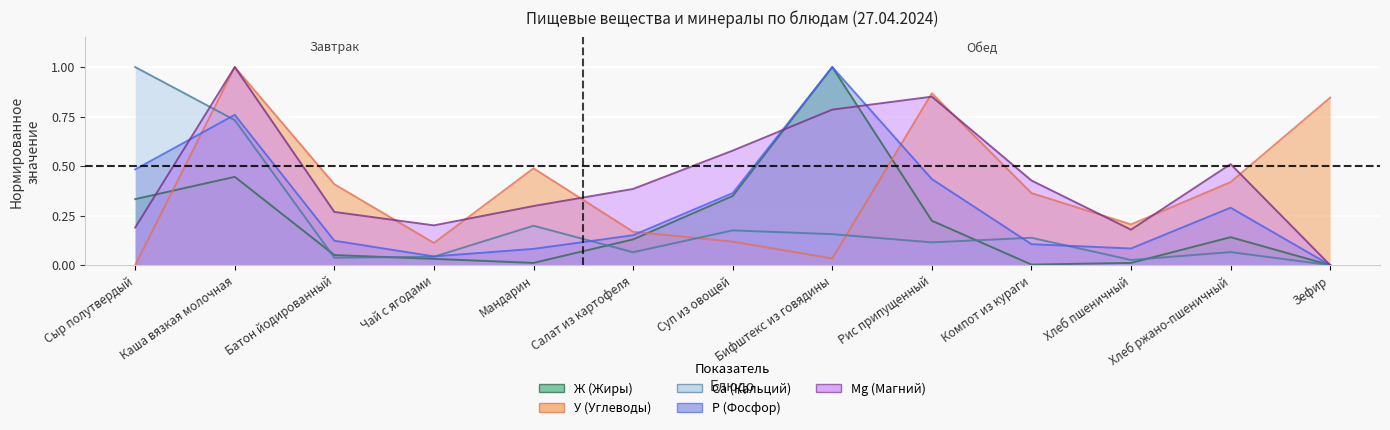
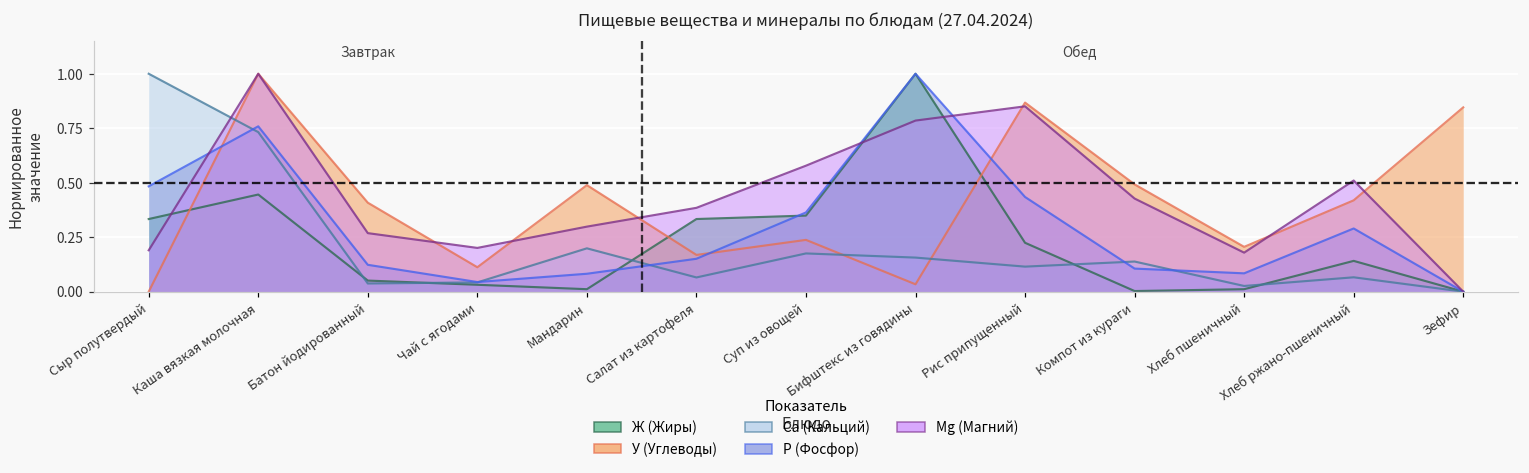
  {
    "Ж (Жиры)": {
      "Сыр полутвердый": 0.33,
      "Каша вязкая молочная": 0.45,
      "Батон йодированный": 0.05,
      "Мандарин": 0.01,
-     "Салат из картофеля": 0.13,
+     "Салат из картофеля": 0.33,
      "Суп из овощей": 0.35,
      "Рис припущенный": 0.22,
      "Компот из кураги": 0.00,
      "Хлеб пшеничный": 0.01,
      "Хлеб ржано-пшеничный": 0.14
    },
    "У (Углеводы)": {
      "Сыр полутвердый": 0.00,
      "Батон йодированный": 0.41,
      "Чай с ягодами": 0.11,
      "Мандарин": 0.49,
      "Салат из картофеля": 0.17,
-     "Суп из овощей": 0.12,
+     "Суп из овощей": 0.24,
      "Бифштекс из говядины": 0.03,
      "Рис припущенный": 0.87,
-     "Компот из кураги": 0.36,
+     "Компот из кураги": 0.49,
      "Хлеб пшеничный": 0.21,
      "Хлеб ржано-пшеничный": 0.42,
      "Зефир": 0.85
    }
  }
